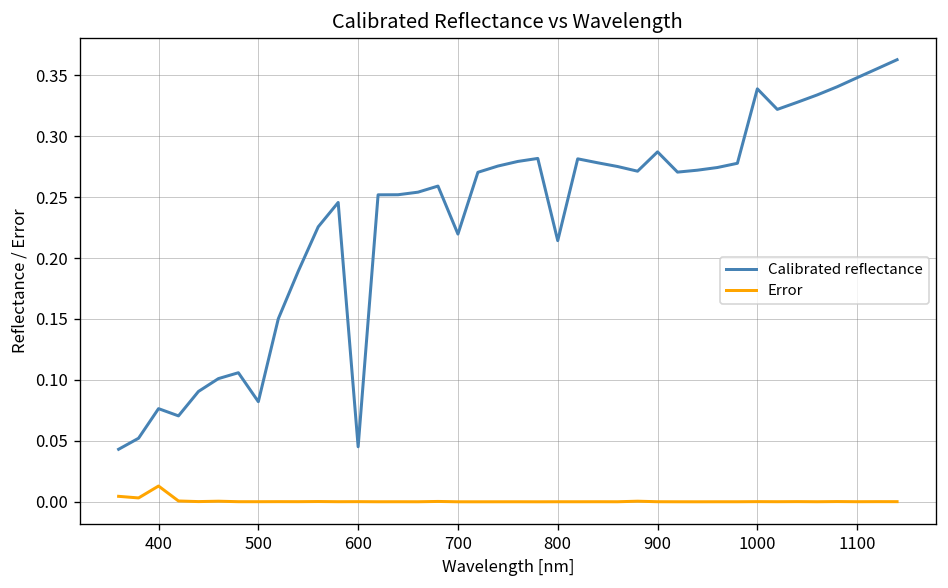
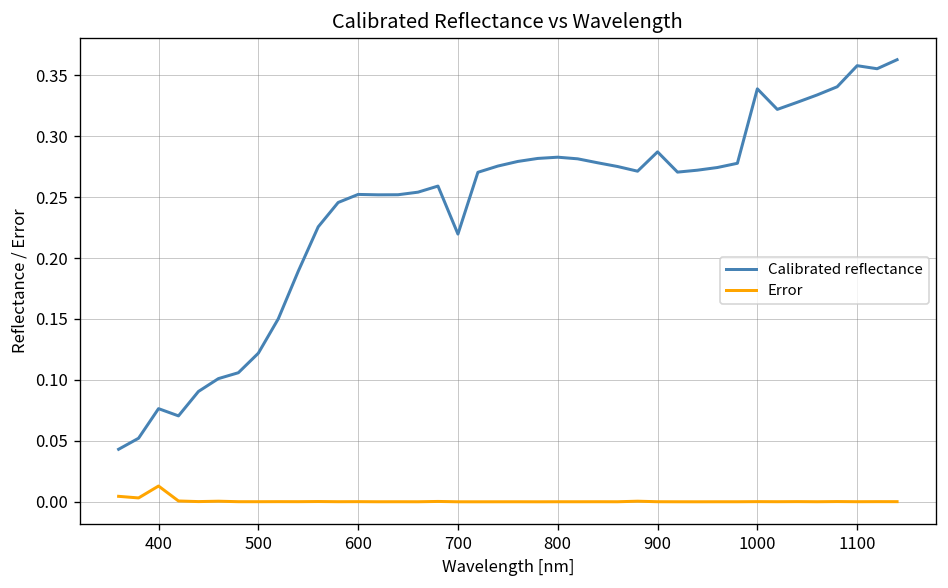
  {
    "Calibrated reflectance": {
      "400": 0.076,
-     "500": 0.082,
-     "600": 0.045,
+     "500": 0.122,
+     "600": 0.252,
      "700": 0.220,
-     "800": 0.214,
+     "800": 0.283,
      "900": 0.287,
      "1000": 0.339,
-     "1100": 0.348
+     "1100": 0.358
    },
    "Error": {
      "400": 0.013,
      "500": 0.000,
      "600": 0.000,
      "700": 0.000,
      "800": 0.000,
      "900": 0.000,
      "1000": 0.000,
      "1100": 0.000
    }
  }
